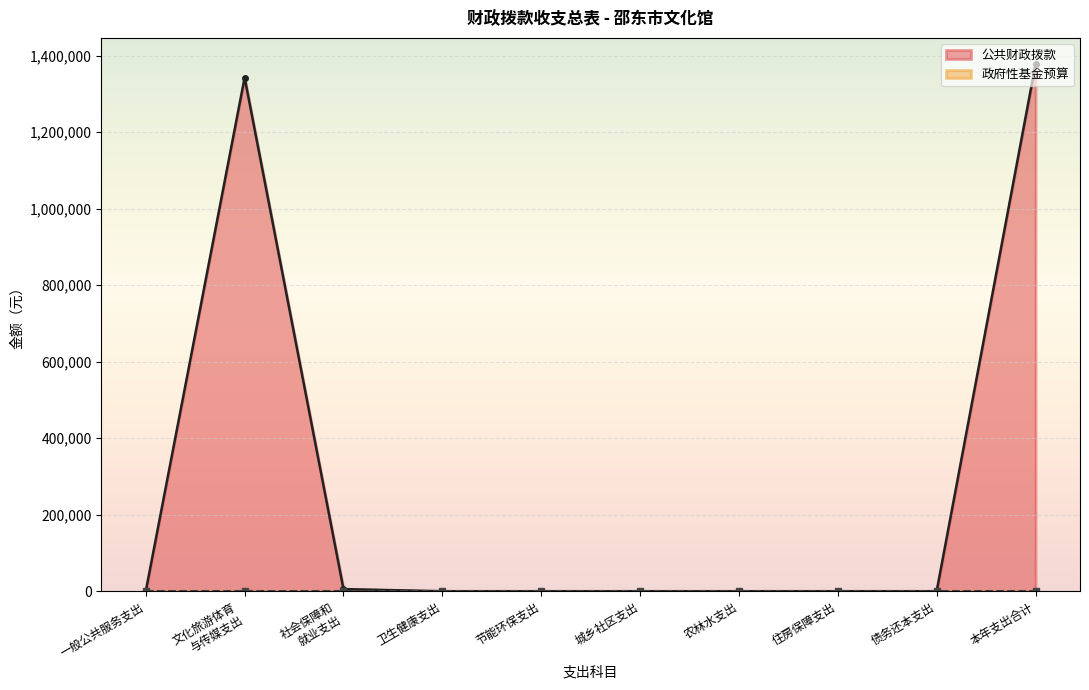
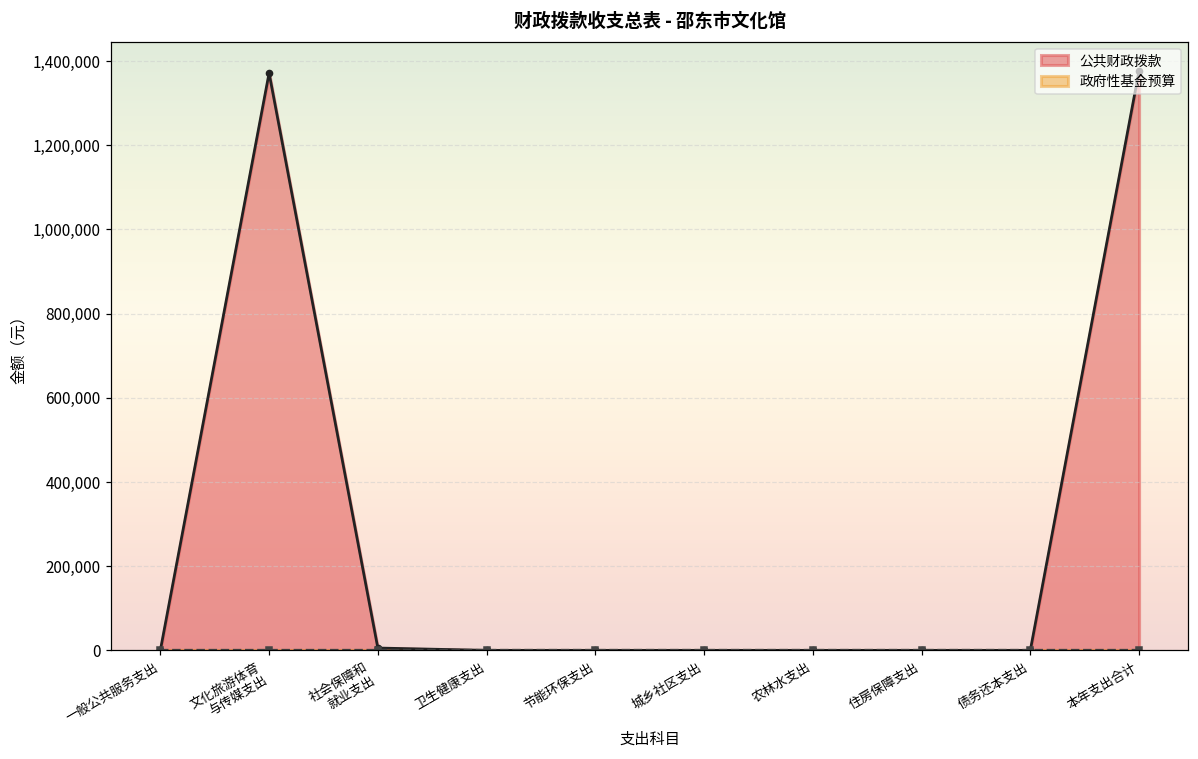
  {
    "公共财政拨款": {
-     "文化旅游体育 与传媒支出": "1,340,000"
+     "文化旅游体育 与传媒支出": "1,370,000"
    },
    "政府性基金预算": {
      "文化旅游体育 与传媒支出": "0",
      "本年支出合计": "0"
    }
  }
